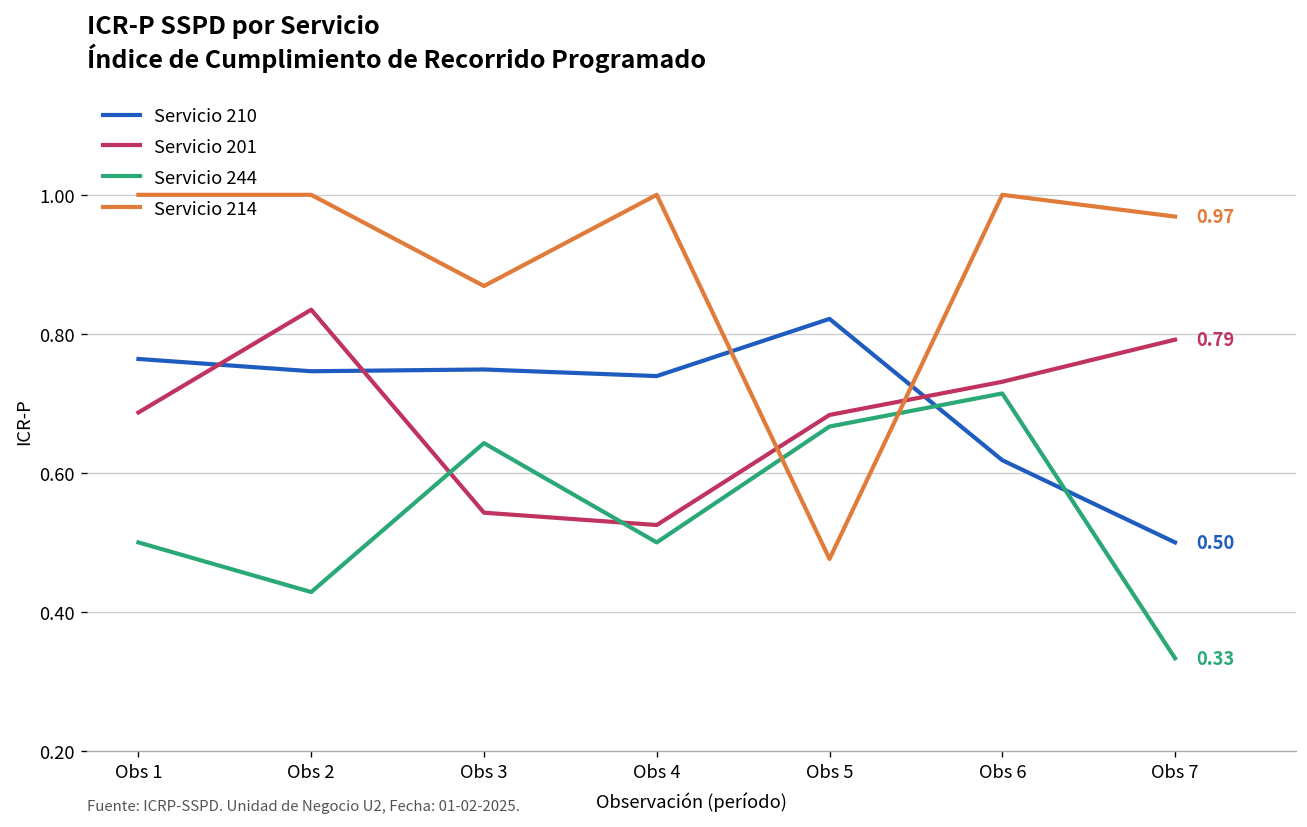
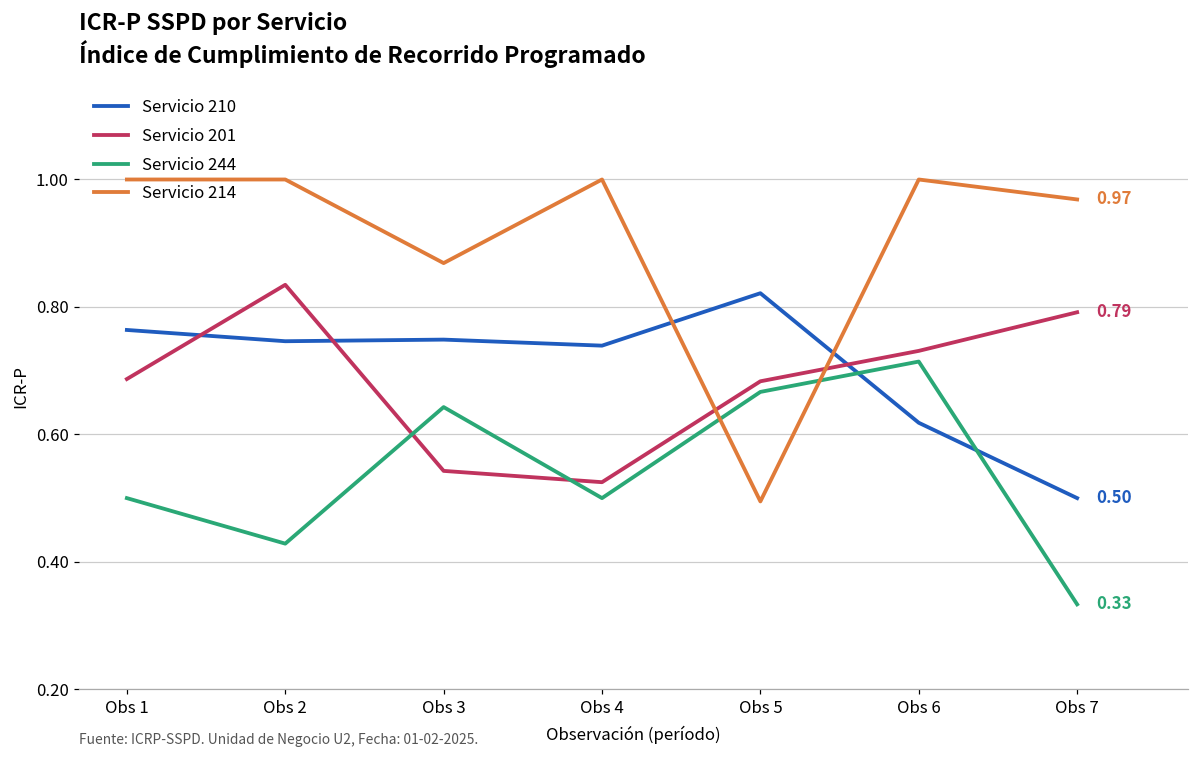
  {
    "Servicio 210": {
      "Obs 7": 0.50
    },
    "Servicio 201": {
      "Obs 7": 0.79
    },
    "Servicio 244": {
      "Obs 7": 0.33
    },
    "Servicio 214": {
      "Obs 1": 1.00,
      "Obs 2": 1.00,
      "Obs 3": 0.87,
      "Obs 4": 1.00,
-     "Obs 5": 0.48,
+     "Obs 5": 0.49,
      "Obs 6": 1.00
    }
  }
